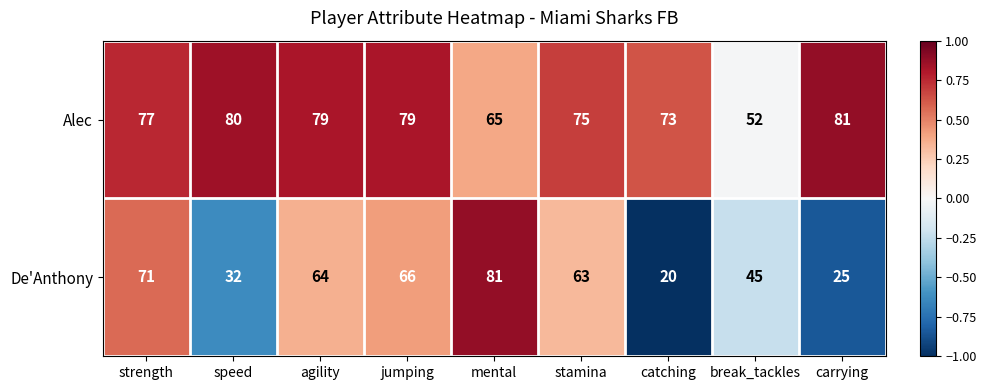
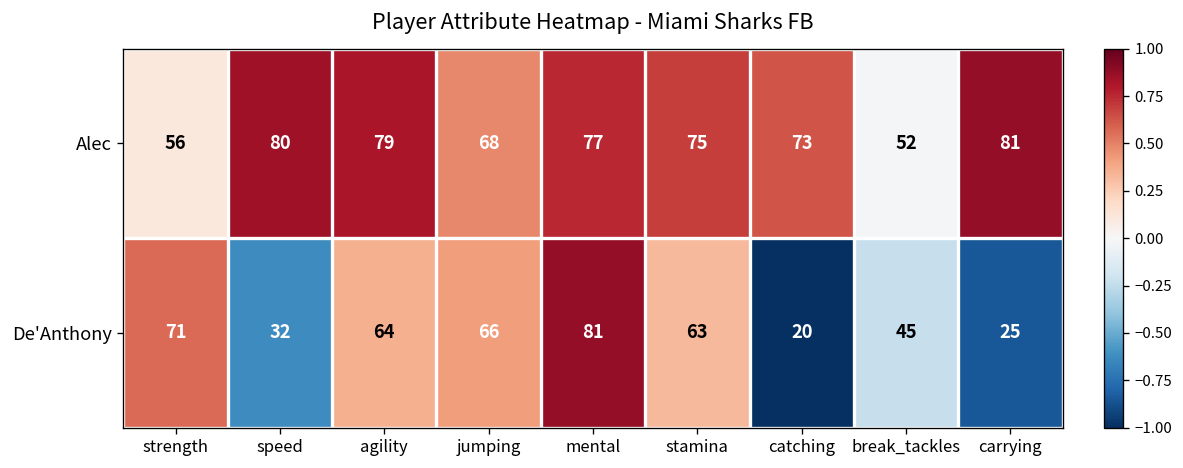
  {
    "Alec": {
-     "strength": 77,
+     "strength": 56,
      "speed": 80,
      "agility": 79,
-     "jumping": 79,
-     "mental": 65,
+     "jumping": 68,
+     "mental": 77,
      "stamina": 75,
      "catching": 73,
      "break_tackles": 52,
      "carrying": 81
    },
    "De'Anthony": {
      "strength": 71,
      "speed": 32,
      "agility": 64,
      "jumping": 66,
      "mental": 81,
      "stamina": 63,
      "catching": 20,
      "break_tackles": 45,
      "carrying": 25
    }
  }
